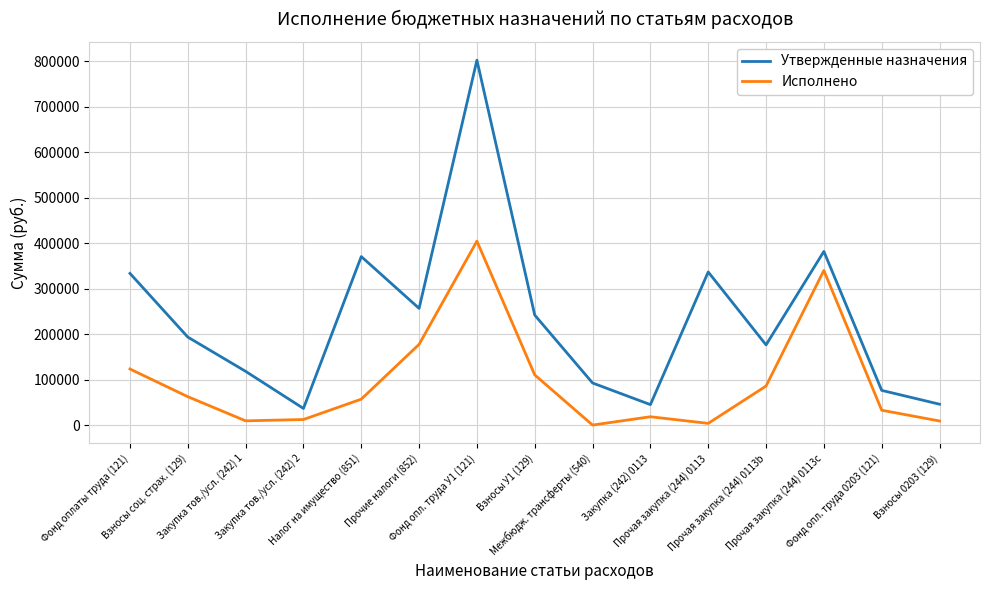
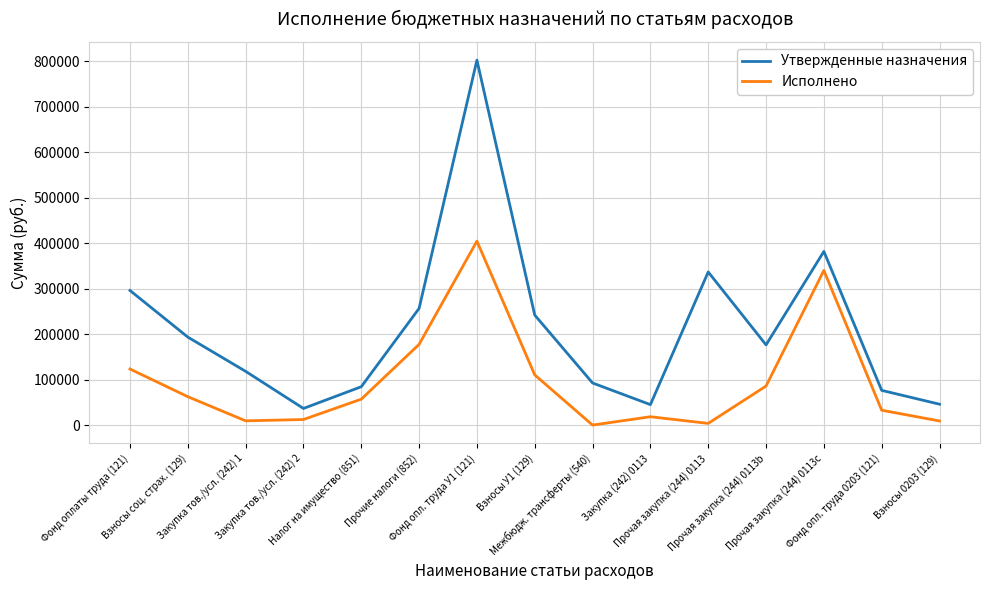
  {
    "Утвержденные назначения": {
-     "Фонд оплаты труда (121)": 330000,
+     "Фонд оплаты труда (121)": 300000,
      "Взносы соц. страх. (129)": 190000,
      "Закупка тов./усл. (242) 1": 120000,
      "Закупка тов./усл. (242) 2": 40000,
-     "Налог на имущество (851)": 370000,
+     "Налог на имущество (851)": 80000,
      "Прочие налоги (852)": 260000,
      "Фонд опл. труда У1 (121)": 800000,
      "Взносы У1 (129)": 240000,
      "Межбюдж. трансферты (540)": 90000,
      "Закупка (242) 0113": 50000,
      "Прочая закупка (244) 0113": 340000,
      "Прочая закупка (244) 0113b": 180000,
      "Прочая закупка (244) 0113c": 380000,
      "Фонд опл. труда 0203 (121)": 80000,
      "Взносы 0203 (129)": 50000
    },
    "Исполнено": {
      "Фонд оплаты труда (121)": 120000,
      "Взносы соц. страх. (129)": 60000,
      "Закупка тов./усл. (242) 1": 10000,
      "Закупка тов./усл. (242) 2": 10000,
      "Налог на имущество (851)": 60000,
      "Прочие налоги (852)": 180000,
      "Фонд опл. труда У1 (121)": 400000,
      "Взносы У1 (129)": 110000,
      "Межбюдж. трансферты (540)": 0,
      "Закупка (242) 0113": 20000,
      "Прочая закупка (244) 0113": 0,
      "Прочая закупка (244) 0113b": 90000,
      "Прочая закупка (244) 0113c": 340000,
      "Фонд опл. труда 0203 (121)": 30000,
      "Взносы 0203 (129)": 10000
    }
  }
